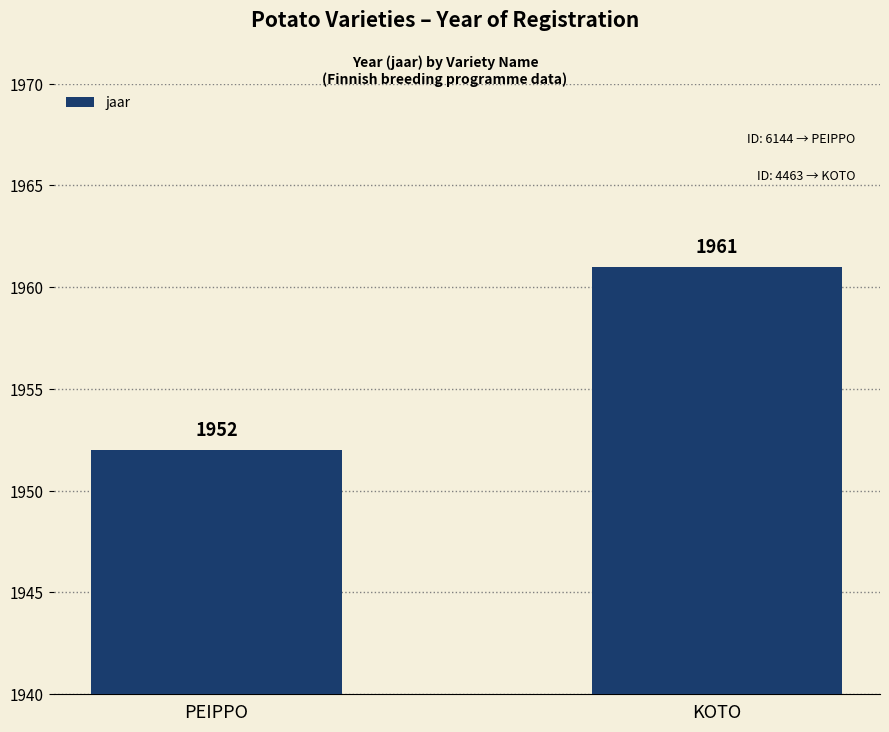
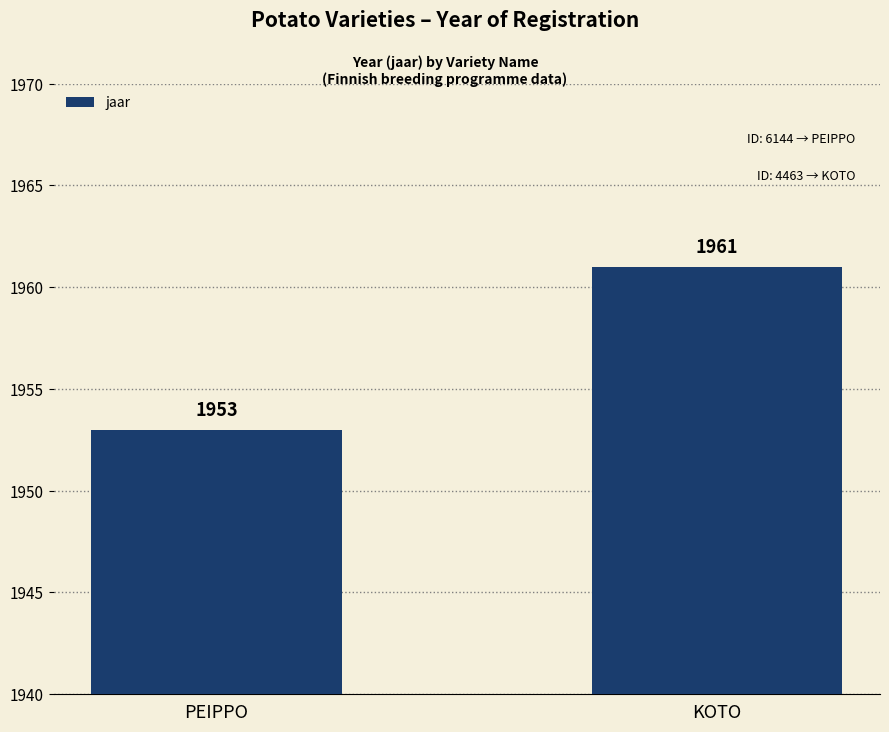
  {
-   "PEIPPO": 1952,
+   "PEIPPO": 1953,
    "KOTO": 1961
  }
